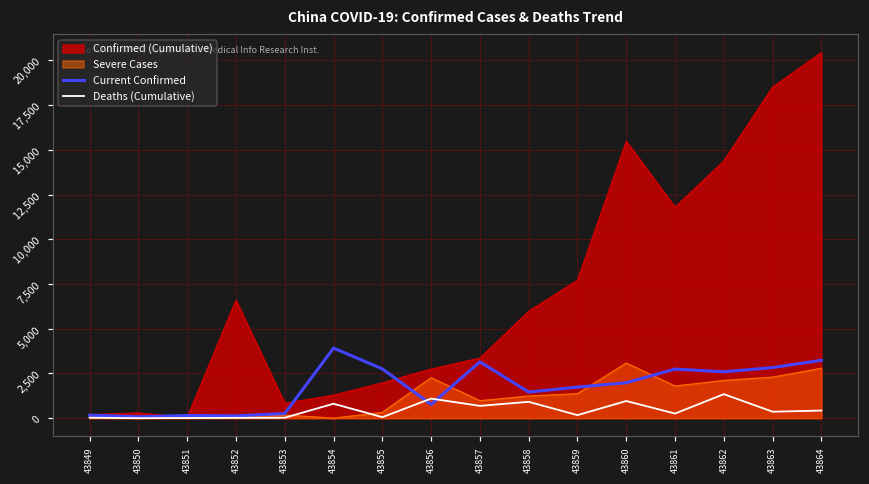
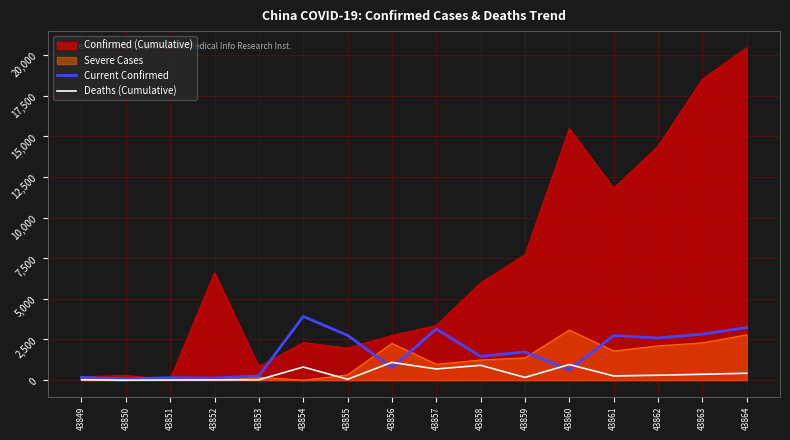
  {
    "Confirmed (Cumulative)": {
      "43850": "300",
      "43852": "6,600",
      "43853": "800",
-     "43854": "1,300",
+     "43854": "2,300",
      "43855": "2,000",
      "43856": "2,700",
      "43857": "3,400",
      "43858": "6,000",
      "43859": "7,700",
      "43860": "15,500",
      "43861": "11,800",
      "43862": "14,400",
      "43863": "18,500",
      "43864": "20,400"
    },
    "Severe Cases": {
      "43854": "0",
      "43855": "300",
      "43856": "2,300",
      "43857": "1,000",
      "43858": "1,200",
      "43859": "1,400",
      "43860": "3,100",
      "43861": "1,800",
      "43862": "2,100",
      "43863": "2,300",
      "43864": "2,800"
    },
    "Current Confirmed": {
      "43854": "3,900",
      "43855": "2,800",
      "43856": "800",
      "43857": "3,100",
      "43858": "1,500",
      "43859": "1,700",
-     "43860": "2,000",
+     "43860": "600",
      "43861": "2,700",
      "43862": "2,600",
      "43863": "2,800",
      "43864": "3,200"
    },
    "Deaths (Cumulative)": {
      "43854": "800",
      "43855": "100",
      "43856": "1,100",
      "43857": "700",
      "43858": "900",
      "43859": "200",
      "43860": "1,000",
      "43861": "300",
-     "43862": "1,300",
+     "43862": "300",
      "43863": "400",
      "43864": "400"
    }
  }
